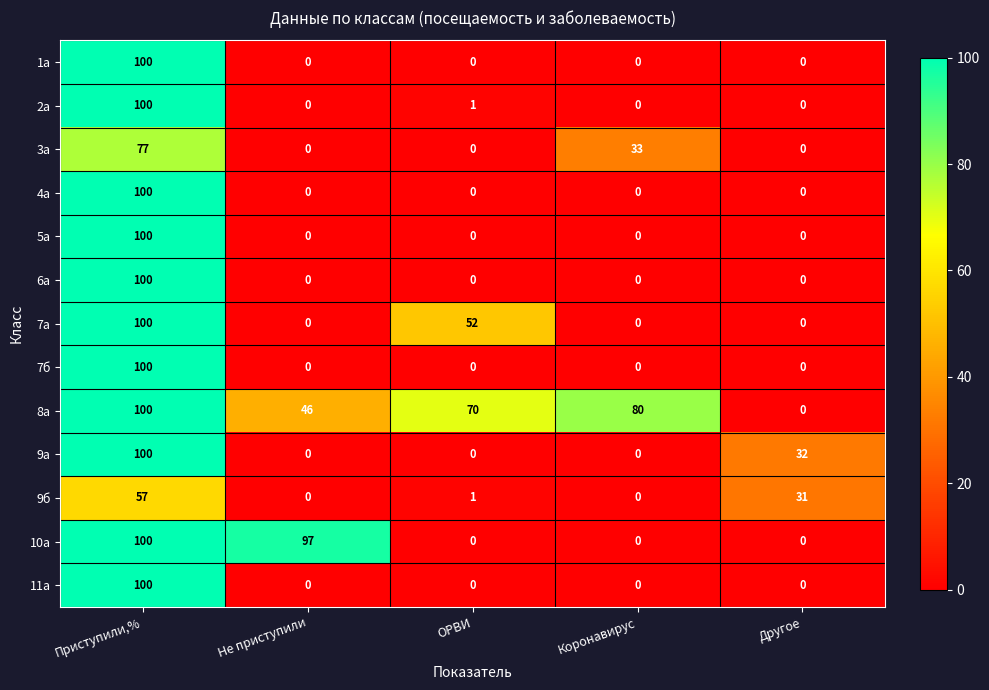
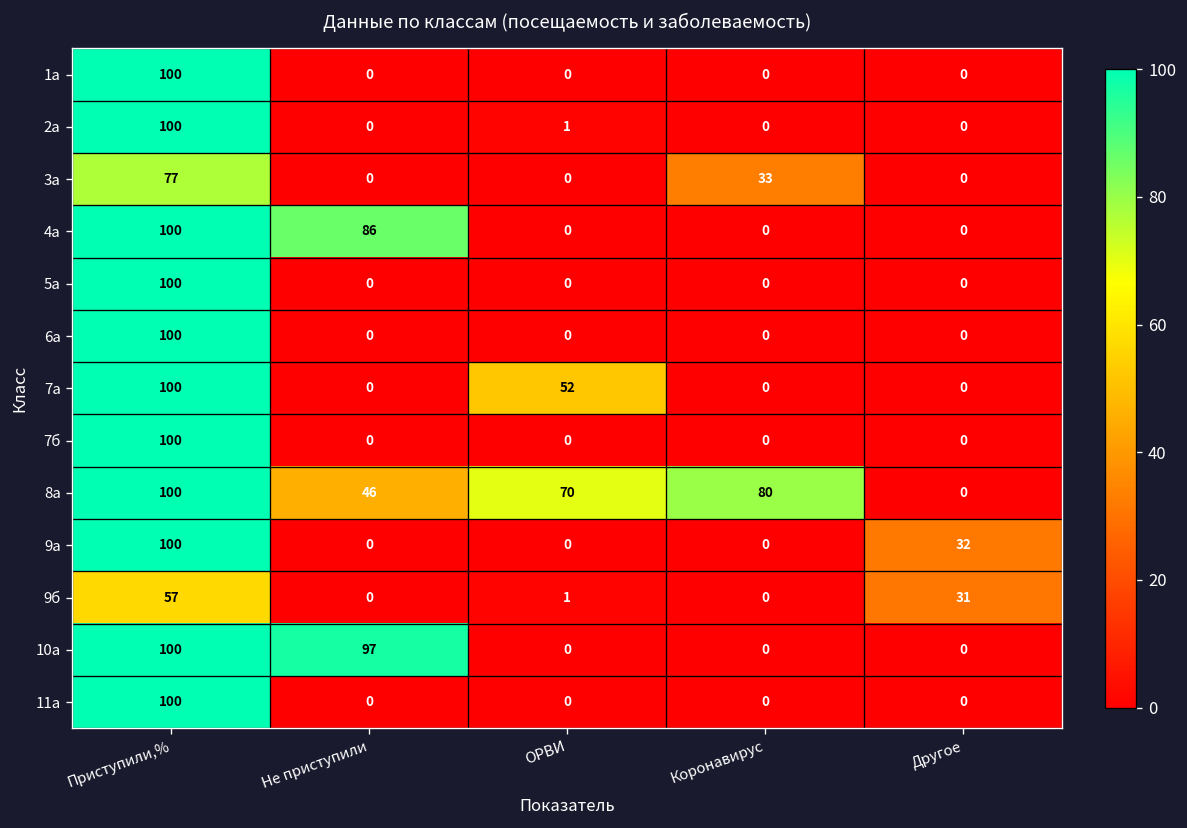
  {
    "1а": {
      "Приступили,%": 100,
      "Не приступили": 0,
      "ОРВИ": 0,
      "Коронавирус": 0,
      "Другое": 0
    },
    "2а": {
      "Приступили,%": 100,
      "Не приступили": 0,
      "ОРВИ": 1,
      "Коронавирус": 0,
      "Другое": 0
    },
    "3а": {
      "Приступили,%": 77,
      "Не приступили": 0,
      "ОРВИ": 0,
      "Коронавирус": 33,
      "Другое": 0
    },
    "4а": {
      "Приступили,%": 100,
-     "Не приступили": 0,
+     "Не приступили": 86,
      "ОРВИ": 0,
      "Коронавирус": 0,
      "Другое": 0
    },
    "5а": {
      "Приступили,%": 100,
      "Не приступили": 0,
      "ОРВИ": 0,
      "Коронавирус": 0,
      "Другое": 0
    },
    "6а": {
      "Приступили,%": 100,
      "Не приступили": 0,
      "ОРВИ": 0,
      "Коронавирус": 0,
      "Другое": 0
    },
    "7а": {
      "Приступили,%": 100,
      "Не приступили": 0,
      "ОРВИ": 52,
      "Коронавирус": 0,
      "Другое": 0
    },
    "7б": {
      "Приступили,%": 100,
      "Не приступили": 0,
      "ОРВИ": 0,
      "Коронавирус": 0,
      "Другое": 0
    },
    "8а": {
      "Приступили,%": 100,
      "Не приступили": 46,
      "ОРВИ": 70,
      "Коронавирус": 80,
      "Другое": 0
    },
    "9а": {
      "Приступили,%": 100,
      "Не приступили": 0,
      "ОРВИ": 0,
      "Коронавирус": 0,
      "Другое": 32
    },
    "9б": {
      "Приступили,%": 57,
      "Не приступили": 0,
      "ОРВИ": 1,
      "Коронавирус": 0,
      "Другое": 31
    },
    "10а": {
      "Приступили,%": 100,
      "Не приступили": 97,
      "ОРВИ": 0,
      "Коронавирус": 0,
      "Другое": 0
    },
    "11а": {
      "Приступили,%": 100,
      "Не приступили": 0,
      "ОРВИ": 0,
      "Коронавирус": 0,
      "Другое": 0
    }
  }
